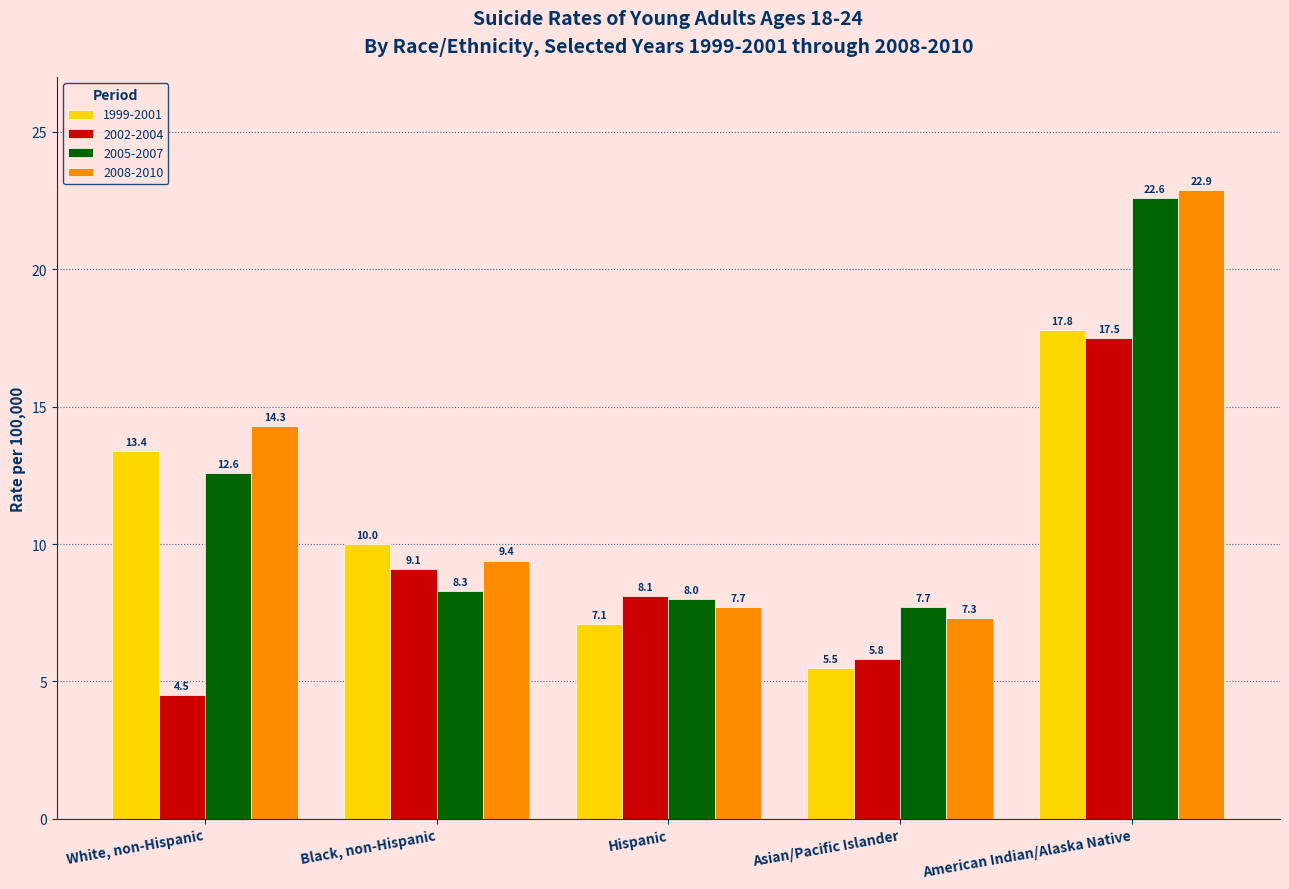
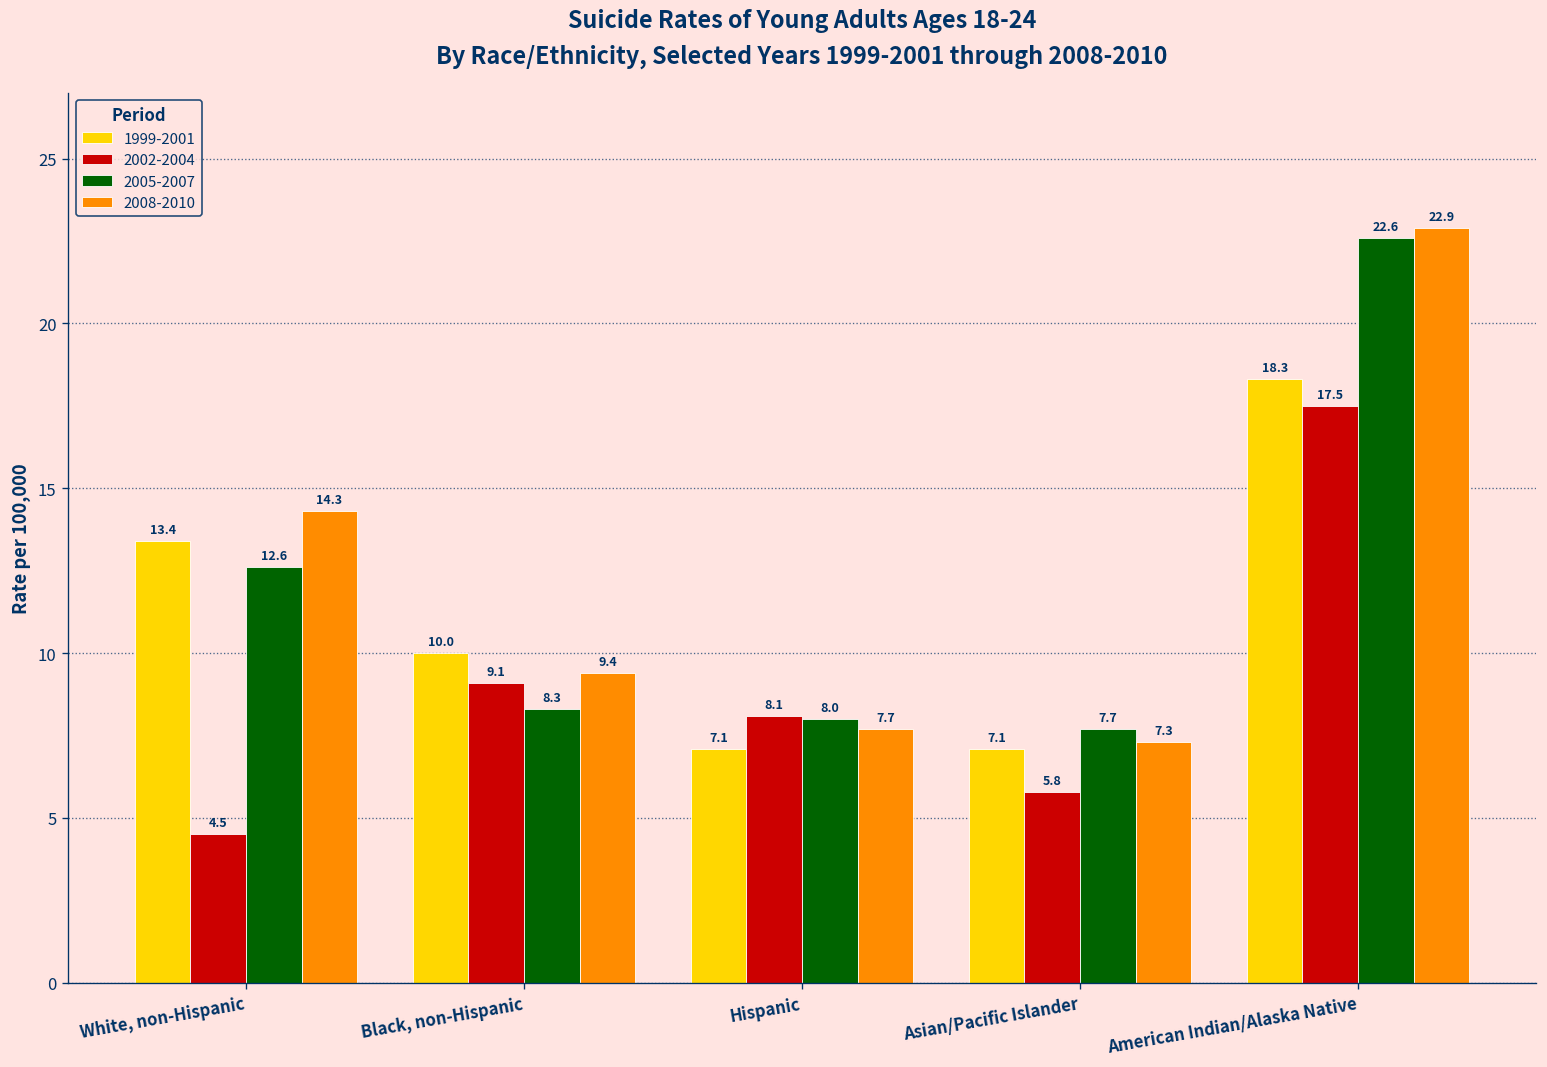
  {
    "1999-2001": {
      "White, non-Hispanic": 13.4,
      "Black, non-Hispanic": 10.0,
      "Hispanic": 7.1,
-     "Asian/Pacific Islander": 5.5,
-     "American Indian/Alaska Native": 17.8
+     "Asian/Pacific Islander": 7.1,
+     "American Indian/Alaska Native": 18.3
    },
    "2002-2004": {
      "White, non-Hispanic": 4.5,
      "Black, non-Hispanic": 9.1,
      "Hispanic": 8.1,
      "Asian/Pacific Islander": 5.8,
      "American Indian/Alaska Native": 17.5
    },
    "2005-2007": {
      "White, non-Hispanic": 12.6,
      "Black, non-Hispanic": 8.3,
      "Hispanic": 8.0,
      "Asian/Pacific Islander": 7.7,
      "American Indian/Alaska Native": 22.6
    },
    "2008-2010": {
      "White, non-Hispanic": 14.3,
      "Black, non-Hispanic": 9.4,
      "Hispanic": 7.7,
      "Asian/Pacific Islander": 7.3,
      "American Indian/Alaska Native": 22.9
    }
  }
